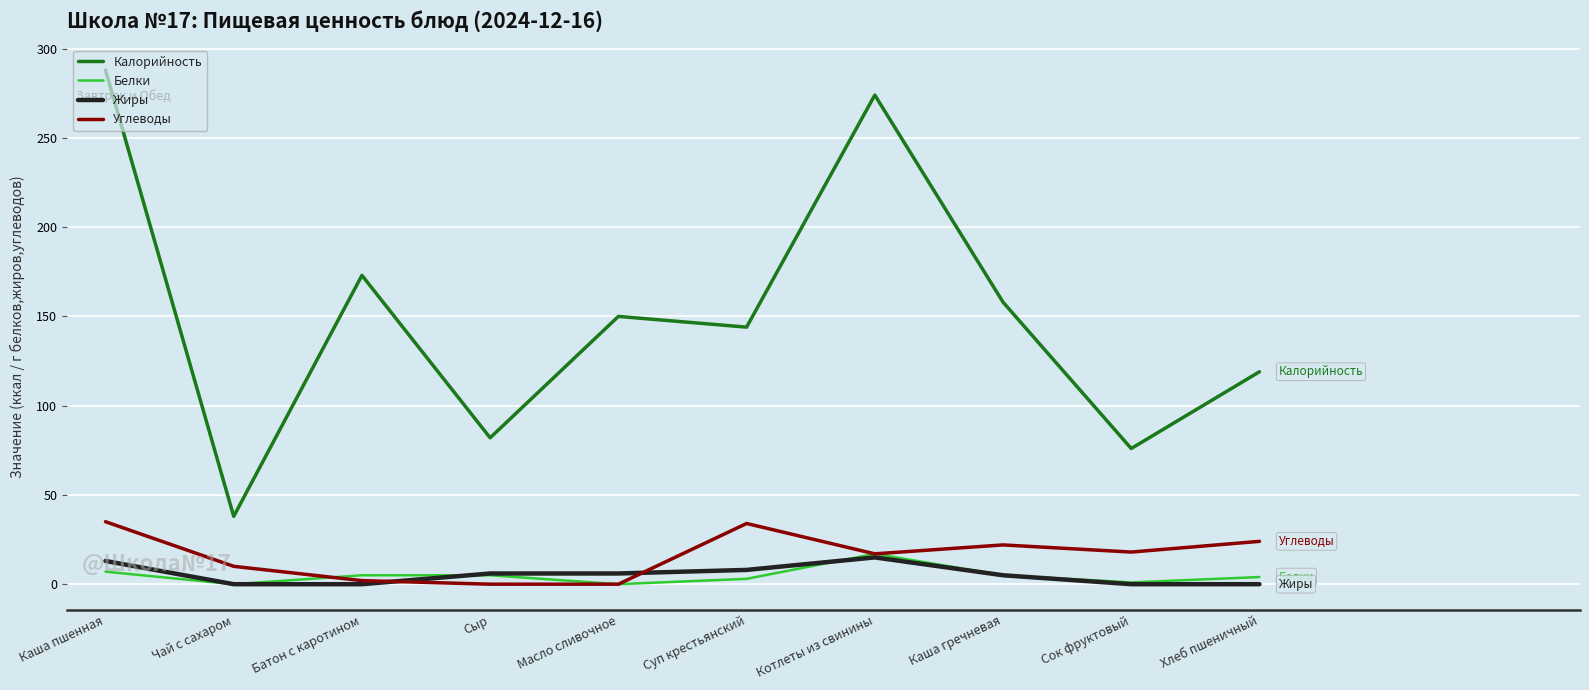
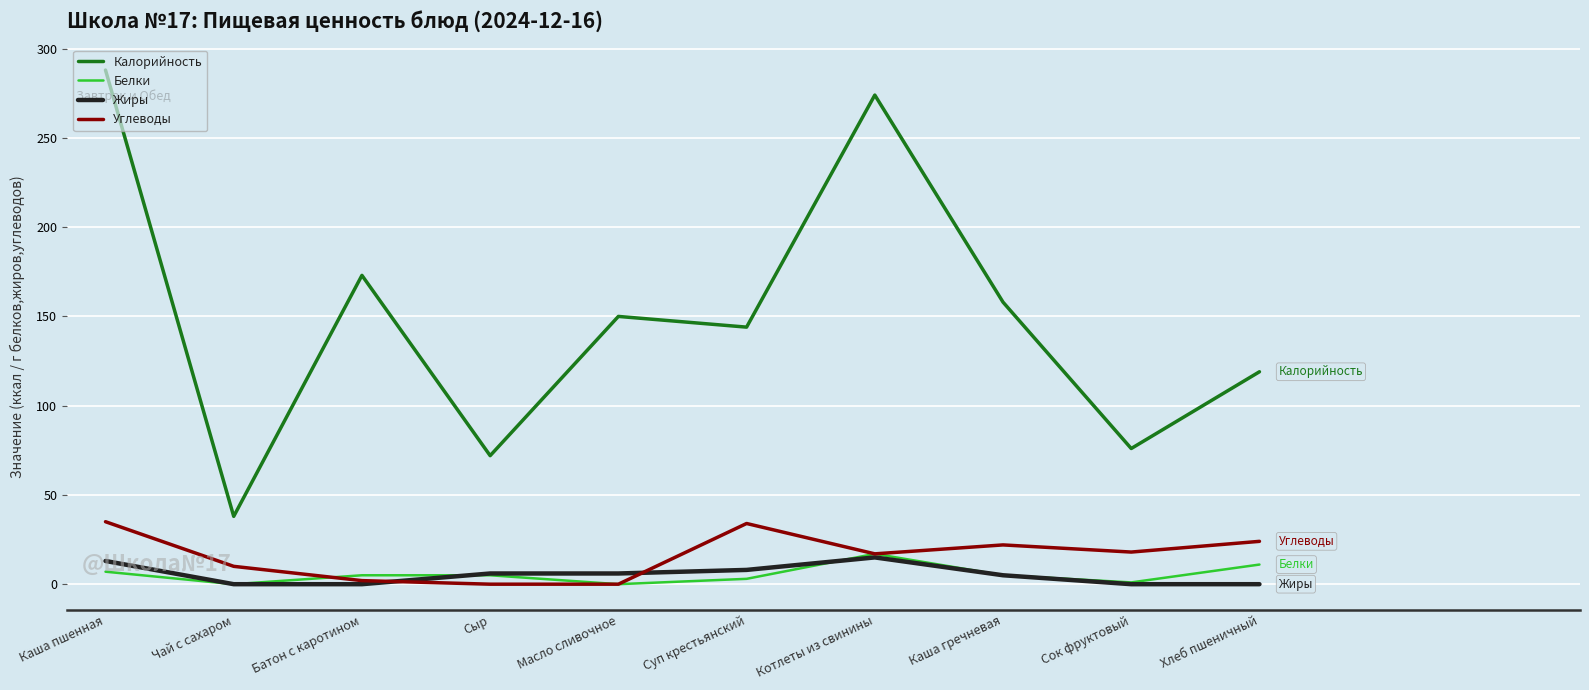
  {
    "Калорийность": {
      "Чай с сахаром": 38,
      "Батон с каротином": 173,
-     "Сыр": 82,
+     "Сыр": 72,
      "Масло сливочное": 150,
      "Суп крестьянский": 144,
      "Котлеты из свинины": 274,
      "Каша гречневая": 158,
      "Сок фруктовый": 76,
      "Хлеб пшеничный": 119
    },
    "Белки": {
      "Батон с каротином": 5,
      "Суп крестьянский": 3,
-     "Хлеб пшеничный": 4
+     "Хлеб пшеничный": 11
    },
    "Жиры": {
      "Батон с каротином": 0,
      "Масло сливочное": 6,
      "Суп крестьянский": 8,
      "Котлеты из свинины": 15,
      "Хлеб пшеничный": 0
    },
    "Углеводы": {
      "Каша пшенная": 35,
      "Чай с сахаром": 10,
      "Батон с каротином": 2,
      "Сыр": 0,
      "Суп крестьянский": 34,
      "Каша гречневая": 22,
      "Сок фруктовый": 18,
      "Хлеб пшеничный": 24
    }
  }
